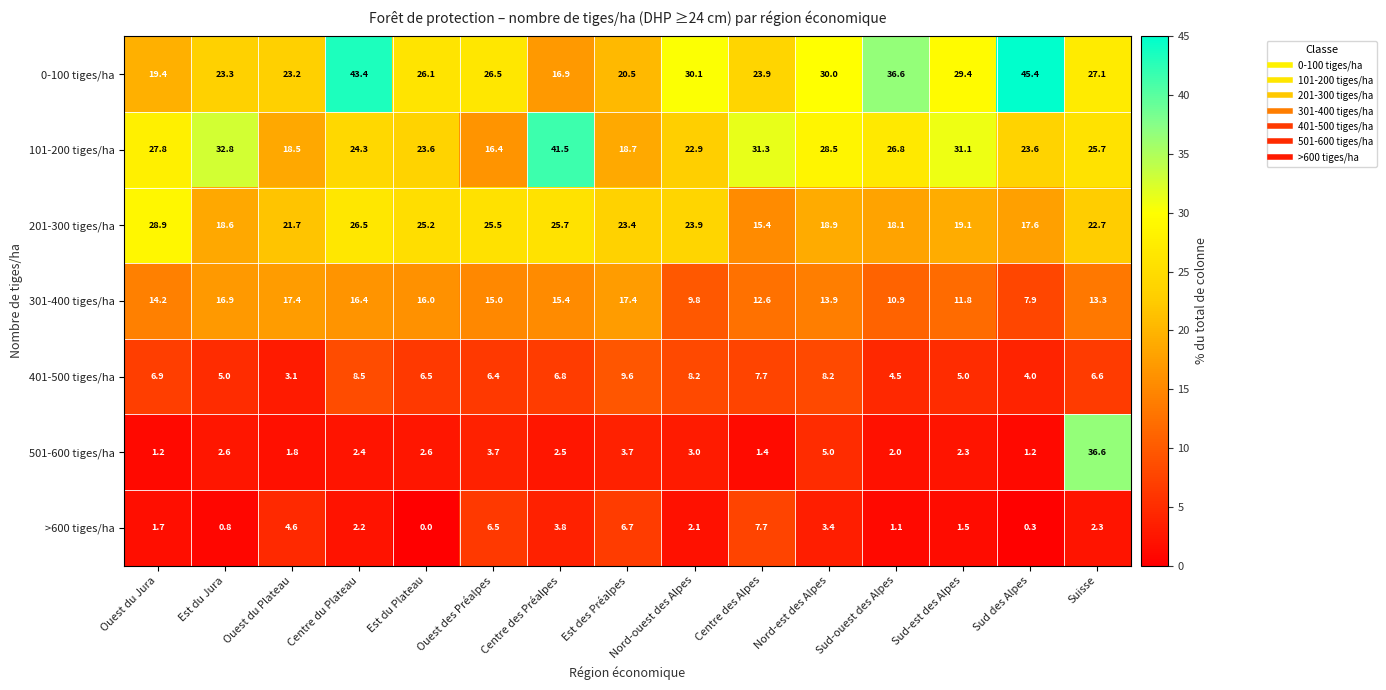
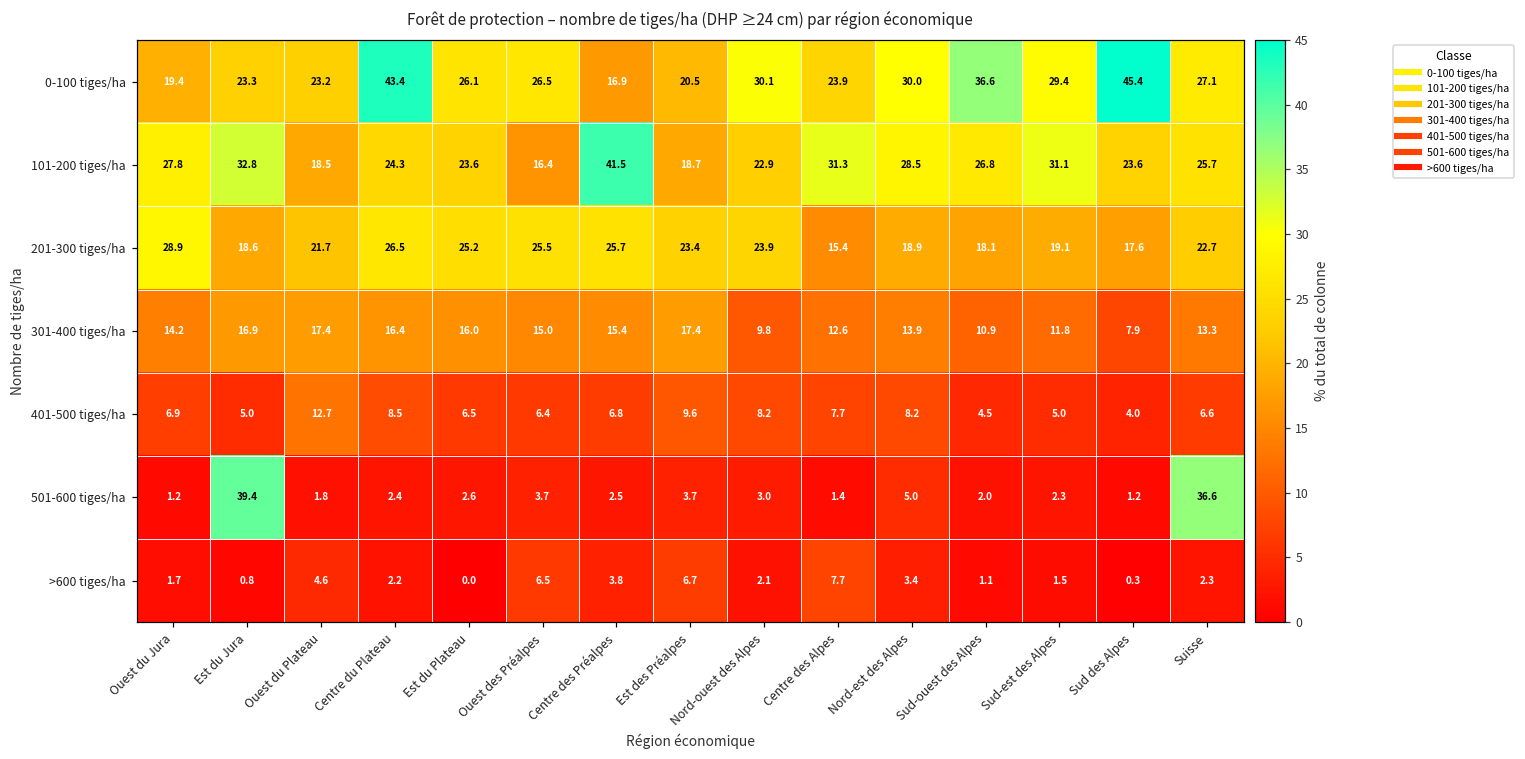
  {
    "0-100 tiges/ha": {
      "Ouest du Jura": 19.4,
      "Est du Jura": 23.3,
      "Ouest du Plateau": 23.2,
      "Centre du Plateau": 43.4,
      "Est du Plateau": 26.1,
      "Ouest des Préalpes": 26.5,
      "Centre des Préalpes": 16.9,
      "Est des Préalpes": 20.5,
      "Nord-ouest des Alpes": 30.1,
      "Centre des Alpes": 23.9,
      "Nord-est des Alpes": 30.0,
      "Sud-ouest des Alpes": 36.6,
      "Sud-est des Alpes": 29.4,
      "Sud des Alpes": 45.4,
      "Suisse": 27.1
    },
    "101-200 tiges/ha": {
      "Ouest du Jura": 27.8,
      "Est du Jura": 32.8,
      "Ouest du Plateau": 18.5,
      "Centre du Plateau": 24.3,
      "Est du Plateau": 23.6,
      "Ouest des Préalpes": 16.4,
      "Centre des Préalpes": 41.5,
      "Est des Préalpes": 18.7,
      "Nord-ouest des Alpes": 22.9,
      "Centre des Alpes": 31.3,
      "Nord-est des Alpes": 28.5,
      "Sud-ouest des Alpes": 26.8,
      "Sud-est des Alpes": 31.1,
      "Sud des Alpes": 23.6,
      "Suisse": 25.7
    },
    "201-300 tiges/ha": {
      "Ouest du Jura": 28.9,
      "Est du Jura": 18.6,
      "Ouest du Plateau": 21.7,
      "Centre du Plateau": 26.5,
      "Est du Plateau": 25.2,
      "Ouest des Préalpes": 25.5,
      "Centre des Préalpes": 25.7,
      "Est des Préalpes": 23.4,
      "Nord-ouest des Alpes": 23.9,
      "Centre des Alpes": 15.4,
      "Nord-est des Alpes": 18.9,
      "Sud-ouest des Alpes": 18.1,
      "Sud-est des Alpes": 19.1,
      "Sud des Alpes": 17.6,
      "Suisse": 22.7
    },
    "301-400 tiges/ha": {
      "Ouest du Jura": 14.2,
      "Est du Jura": 16.9,
      "Ouest du Plateau": 17.4,
      "Centre du Plateau": 16.4,
      "Est du Plateau": 16.0,
      "Ouest des Préalpes": 15.0,
      "Centre des Préalpes": 15.4,
      "Est des Préalpes": 17.4,
      "Nord-ouest des Alpes": 9.8,
      "Centre des Alpes": 12.6,
      "Nord-est des Alpes": 13.9,
      "Sud-ouest des Alpes": 10.9,
      "Sud-est des Alpes": 11.8,
      "Sud des Alpes": 7.9,
      "Suisse": 13.3
    },
    "401-500 tiges/ha": {
      "Ouest du Jura": 6.9,
      "Est du Jura": 5.0,
-     "Ouest du Plateau": 3.1,
+     "Ouest du Plateau": 12.7,
      "Centre du Plateau": 8.5,
      "Est du Plateau": 6.5,
      "Ouest des Préalpes": 6.4,
      "Centre des Préalpes": 6.8,
      "Est des Préalpes": 9.6,
      "Nord-ouest des Alpes": 8.2,
      "Centre des Alpes": 7.7,
      "Nord-est des Alpes": 8.2,
      "Sud-ouest des Alpes": 4.5,
      "Sud-est des Alpes": 5.0,
      "Sud des Alpes": 4.0,
      "Suisse": 6.6
    },
    "501-600 tiges/ha": {
      "Ouest du Jura": 1.2,
-     "Est du Jura": 2.6,
+     "Est du Jura": 39.4,
      "Ouest du Plateau": 1.8,
      "Centre du Plateau": 2.4,
      "Est du Plateau": 2.6,
      "Ouest des Préalpes": 3.7,
      "Centre des Préalpes": 2.5,
      "Est des Préalpes": 3.7,
      "Nord-ouest des Alpes": 3.0,
      "Centre des Alpes": 1.4,
      "Nord-est des Alpes": 5.0,
      "Sud-ouest des Alpes": 2.0,
      "Sud-est des Alpes": 2.3,
      "Sud des Alpes": 1.2,
      "Suisse": 36.6
    },
    ">600 tiges/ha": {
      "Ouest du Jura": 1.7,
      "Est du Jura": 0.8,
      "Ouest du Plateau": 4.6,
      "Centre du Plateau": 2.2,
      "Est du Plateau": 0.0,
      "Ouest des Préalpes": 6.5,
      "Centre des Préalpes": 3.8,
      "Est des Préalpes": 6.7,
      "Nord-ouest des Alpes": 2.1,
      "Centre des Alpes": 7.7,
      "Nord-est des Alpes": 3.4,
      "Sud-ouest des Alpes": 1.1,
      "Sud-est des Alpes": 1.5,
      "Sud des Alpes": 0.3,
      "Suisse": 2.3
    }
  }
